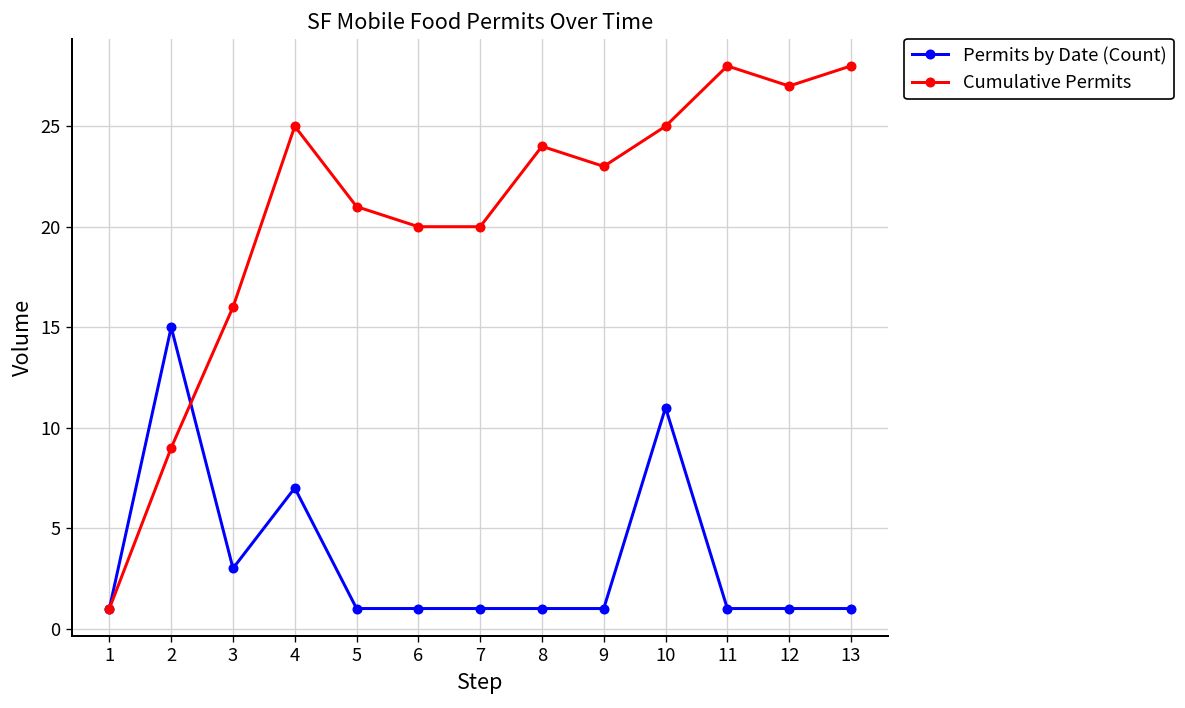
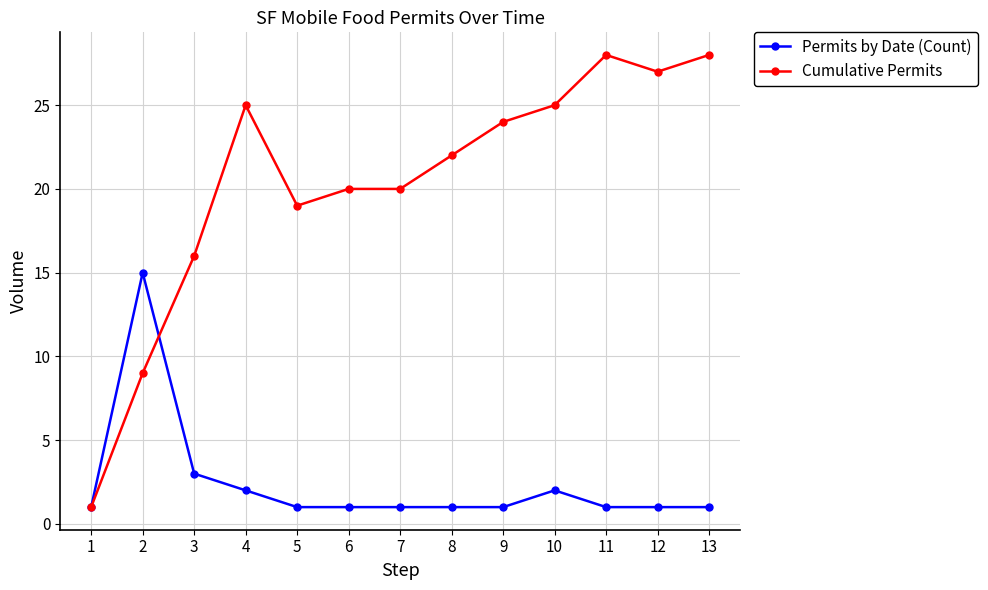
  {
    "Permits by Date (Count)": {
      "2": 15,
      "3": 3,
-     "4": 7,
+     "4": 2,
      "5": 1,
      "6": 1,
      "7": 1,
      "8": 1,
      "9": 1,
-     "10": 11,
+     "10": 2,
      "11": 1,
      "12": 1,
      "13": 1
    },
    "Cumulative Permits": {
      "2": 9,
      "3": 16,
      "4": 25,
-     "5": 21,
+     "5": 19,
      "6": 20,
      "7": 20,
-     "8": 24,
-     "9": 23,
+     "8": 22,
+     "9": 24,
      "10": 25,
      "11": 28,
      "12": 27,
      "13": 28
    }
  }
